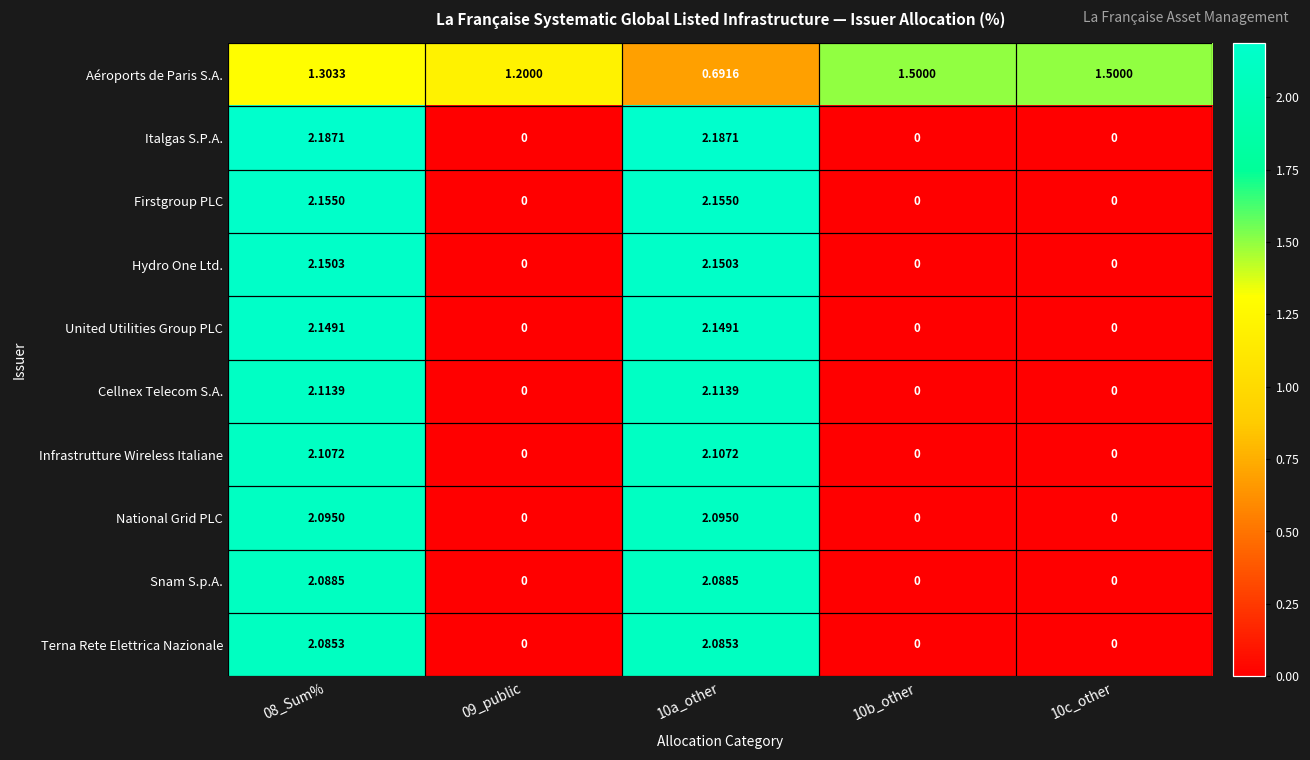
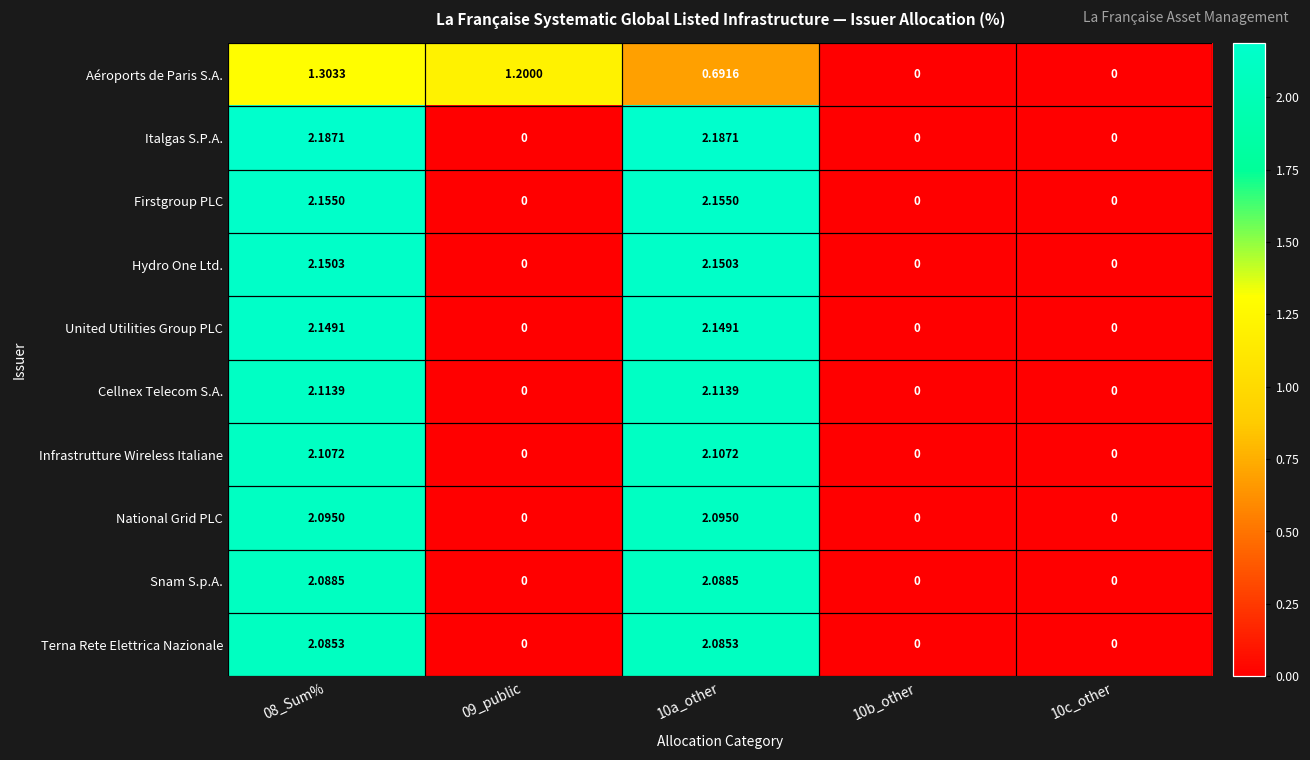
  {
    "Aéroports de Paris S.A.": {
      "08_Sum%": 1.3033,
      "09_public": 1.2000,
      "10a_other": 0.6916,
-     "10b_other": 1.5000,
-     "10c_other": 1.5000
+     "10b_other": 0,
+     "10c_other": 0
    },
    "Italgas S.P.A.": {
      "08_Sum%": 2.1871,
      "09_public": 0,
      "10a_other": 2.1871,
      "10b_other": 0,
      "10c_other": 0
    },
    "Firstgroup PLC": {
      "08_Sum%": 2.1550,
      "09_public": 0,
      "10a_other": 2.1550,
      "10b_other": 0,
      "10c_other": 0
    },
    "Hydro One Ltd.": {
      "08_Sum%": 2.1503,
      "09_public": 0,
      "10a_other": 2.1503,
      "10b_other": 0,
      "10c_other": 0
    },
    "United Utilities Group PLC": {
      "08_Sum%": 2.1491,
      "09_public": 0,
      "10a_other": 2.1491,
      "10b_other": 0,
      "10c_other": 0
    },
    "Cellnex Telecom S.A.": {
      "08_Sum%": 2.1139,
      "09_public": 0,
      "10a_other": 2.1139,
      "10b_other": 0,
      "10c_other": 0
    },
    "Infrastrutture Wireless Italiane": {
      "08_Sum%": 2.1072,
      "09_public": 0,
      "10a_other": 2.1072,
      "10b_other": 0,
      "10c_other": 0
    },
    "National Grid PLC": {
      "08_Sum%": 2.0950,
      "09_public": 0,
      "10a_other": 2.0950,
      "10b_other": 0,
      "10c_other": 0
    },
    "Snam S.p.A.": {
      "08_Sum%": 2.0885,
      "09_public": 0,
      "10a_other": 2.0885,
      "10b_other": 0,
      "10c_other": 0
    },
    "Terna Rete Elettrica Nazionale": {
      "08_Sum%": 2.0853,
      "09_public": 0,
      "10a_other": 2.0853,
      "10b_other": 0,
      "10c_other": 0
    }
  }
